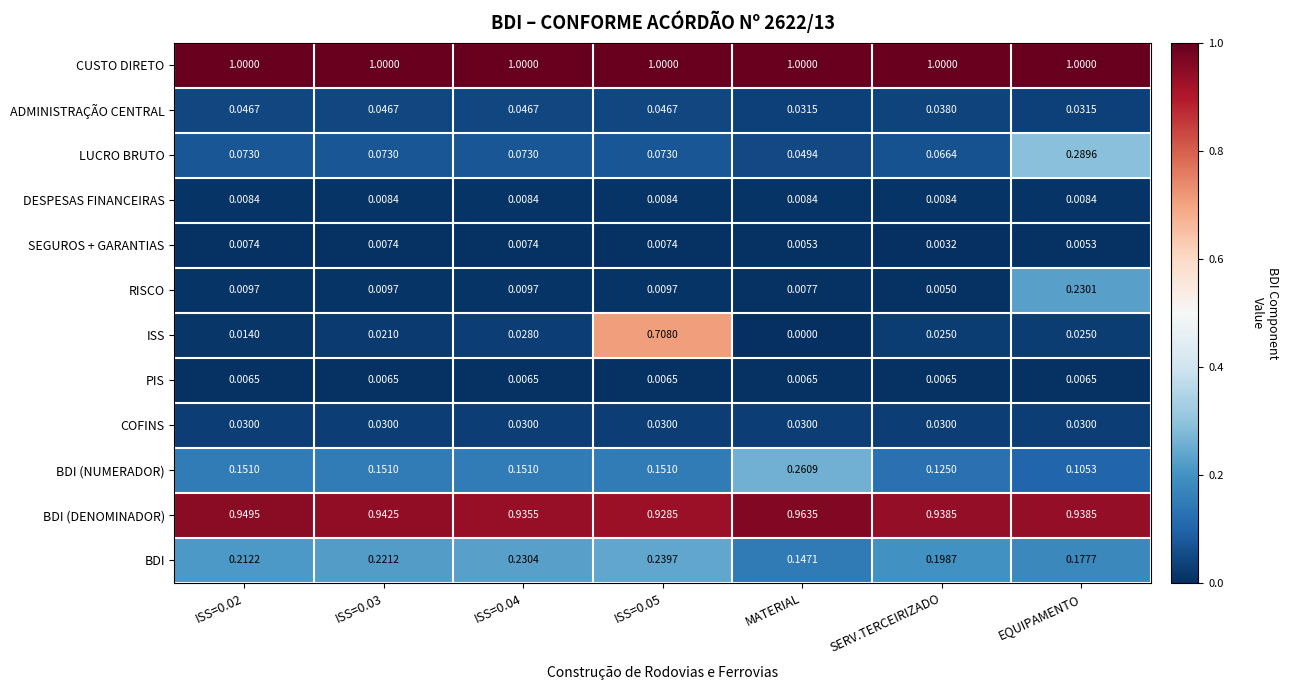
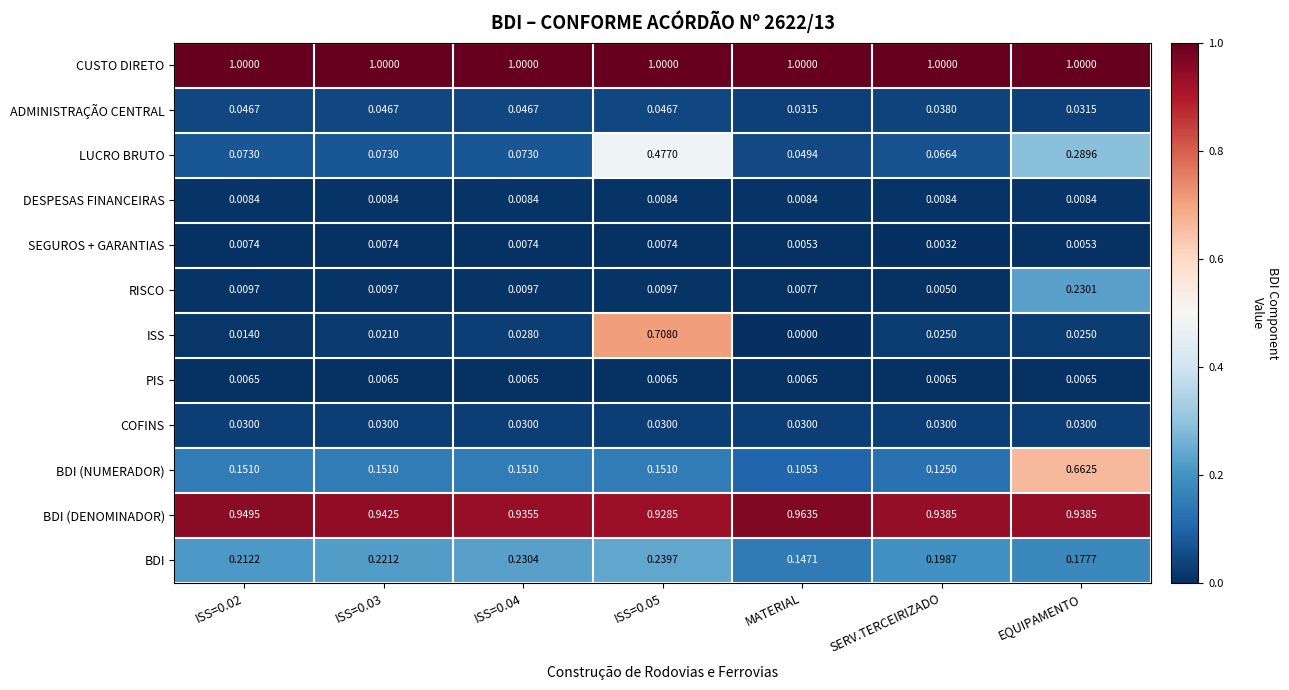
  {
    "CUSTO DIRETO": {
      "ISS=0.02": 1.0000,
      "ISS=0.03": 1.0000,
      "ISS=0.04": 1.0000,
      "ISS=0.05": 1.0000,
      "MATERIAL": 1.0000,
      "SERV.TERCEIRIZADO": 1.0000,
      "EQUIPAMENTO": 1.0000
    },
    "ADMINISTRAÇÃO CENTRAL": {
      "ISS=0.02": 0.0467,
      "ISS=0.03": 0.0467,
      "ISS=0.04": 0.0467,
      "ISS=0.05": 0.0467,
      "MATERIAL": 0.0315,
      "SERV.TERCEIRIZADO": 0.0380,
      "EQUIPAMENTO": 0.0315
    },
    "LUCRO BRUTO": {
      "ISS=0.02": 0.0730,
      "ISS=0.03": 0.0730,
      "ISS=0.04": 0.0730,
-     "ISS=0.05": 0.0730,
+     "ISS=0.05": 0.4770,
      "MATERIAL": 0.0494,
      "SERV.TERCEIRIZADO": 0.0664,
      "EQUIPAMENTO": 0.2896
    },
    "DESPESAS FINANCEIRAS": {
      "ISS=0.02": 0.0084,
      "ISS=0.03": 0.0084,
      "ISS=0.04": 0.0084,
      "ISS=0.05": 0.0084,
      "MATERIAL": 0.0084,
      "SERV.TERCEIRIZADO": 0.0084,
      "EQUIPAMENTO": 0.0084
    },
    "SEGUROS + GARANTIAS": {
      "ISS=0.02": 0.0074,
      "ISS=0.03": 0.0074,
      "ISS=0.04": 0.0074,
      "ISS=0.05": 0.0074,
      "MATERIAL": 0.0053,
      "SERV.TERCEIRIZADO": 0.0032,
      "EQUIPAMENTO": 0.0053
    },
    "RISCO": {
      "ISS=0.02": 0.0097,
      "ISS=0.03": 0.0097,
      "ISS=0.04": 0.0097,
      "ISS=0.05": 0.0097,
      "MATERIAL": 0.0077,
      "SERV.TERCEIRIZADO": 0.0050,
      "EQUIPAMENTO": 0.2301
    },
    "ISS": {
      "ISS=0.02": 0.0140,
      "ISS=0.03": 0.0210,
      "ISS=0.04": 0.0280,
      "ISS=0.05": 0.7080,
      "MATERIAL": 0.0000,
      "SERV.TERCEIRIZADO": 0.0250,
      "EQUIPAMENTO": 0.0250
    },
    "PIS": {
      "ISS=0.02": 0.0065,
      "ISS=0.03": 0.0065,
      "ISS=0.04": 0.0065,
      "ISS=0.05": 0.0065,
      "MATERIAL": 0.0065,
      "SERV.TERCEIRIZADO": 0.0065,
      "EQUIPAMENTO": 0.0065
    },
    "COFINS": {
      "ISS=0.02": 0.0300,
      "ISS=0.03": 0.0300,
      "ISS=0.04": 0.0300,
      "ISS=0.05": 0.0300,
      "MATERIAL": 0.0300,
      "SERV.TERCEIRIZADO": 0.0300,
      "EQUIPAMENTO": 0.0300
    },
    "BDI (NUMERADOR)": {
      "ISS=0.02": 0.1510,
      "ISS=0.03": 0.1510,
      "ISS=0.04": 0.1510,
      "ISS=0.05": 0.1510,
-     "MATERIAL": 0.2609,
+     "MATERIAL": 0.1053,
      "SERV.TERCEIRIZADO": 0.1250,
-     "EQUIPAMENTO": 0.1053
+     "EQUIPAMENTO": 0.6625
    },
    "BDI (DENOMINADOR)": {
      "ISS=0.02": 0.9495,
      "ISS=0.03": 0.9425,
      "ISS=0.04": 0.9355,
      "ISS=0.05": 0.9285,
      "MATERIAL": 0.9635,
      "SERV.TERCEIRIZADO": 0.9385,
      "EQUIPAMENTO": 0.9385
    },
    "BDI": {
      "ISS=0.02": 0.2122,
      "ISS=0.03": 0.2212,
      "ISS=0.04": 0.2304,
      "ISS=0.05": 0.2397,
      "MATERIAL": 0.1471,
      "SERV.TERCEIRIZADO": 0.1987,
      "EQUIPAMENTO": 0.1777
    }
  }
